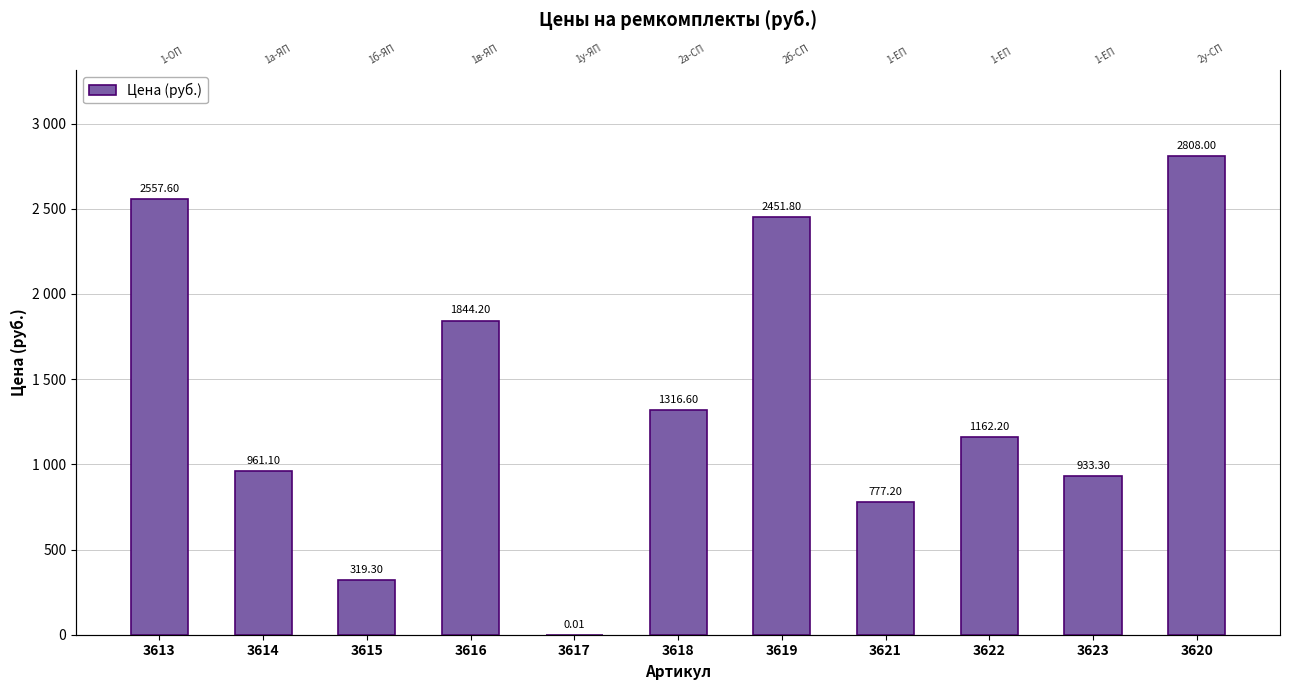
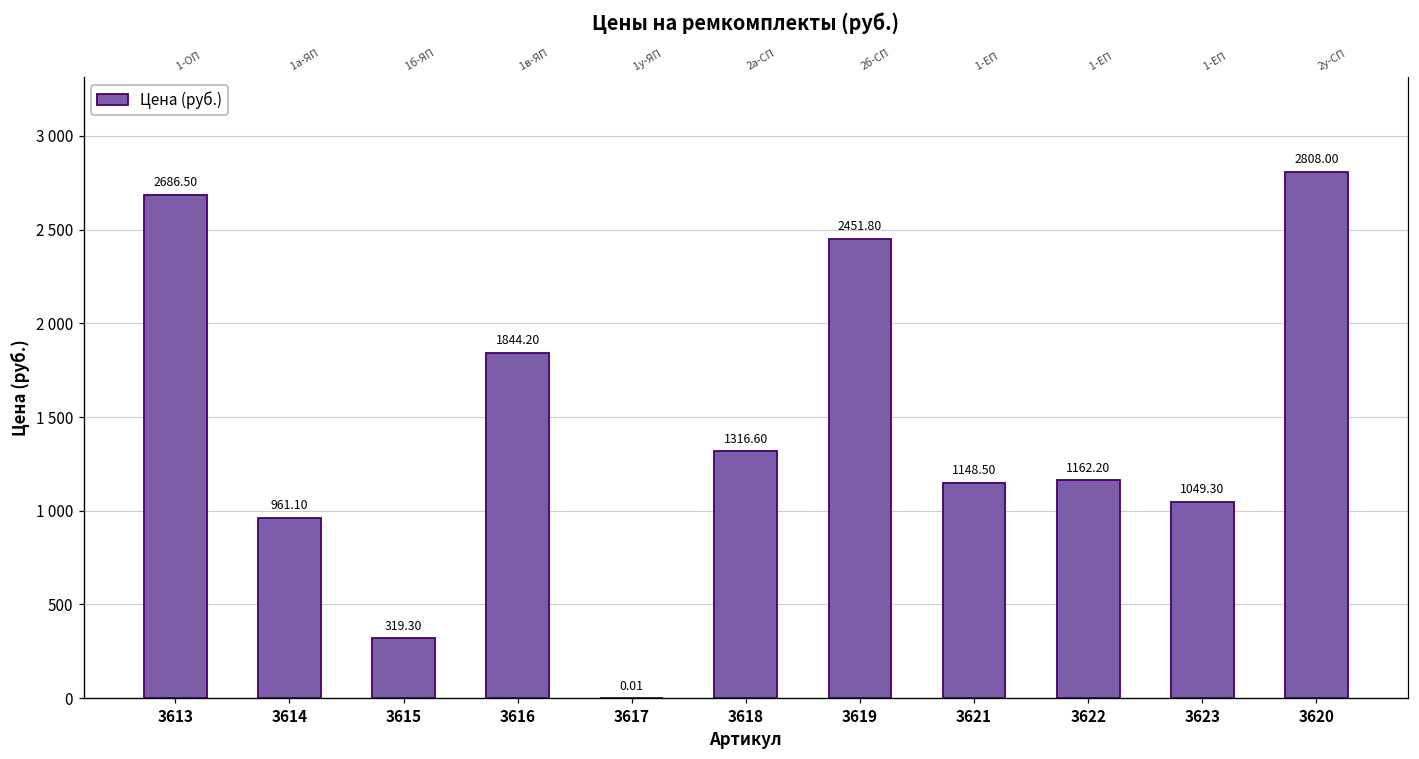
  {
-   "3613": 2557.60,
+   "3613": 2686.50,
    "3614": 961.10,
    "3615": 319.30,
    "3616": 1844.20,
    "3617": 0.01,
    "3618": 1316.60,
    "3619": 2451.80,
-   "3621": 777.20,
+   "3621": 1148.50,
    "3622": 1162.20,
-   "3623": 933.30,
+   "3623": 1049.30,
    "3620": 2808.00
  }
